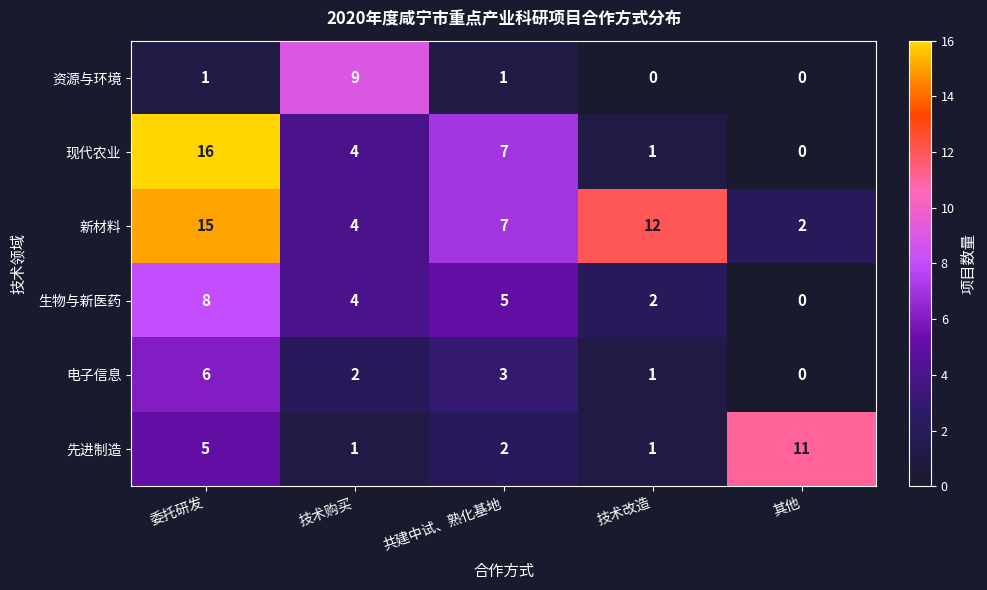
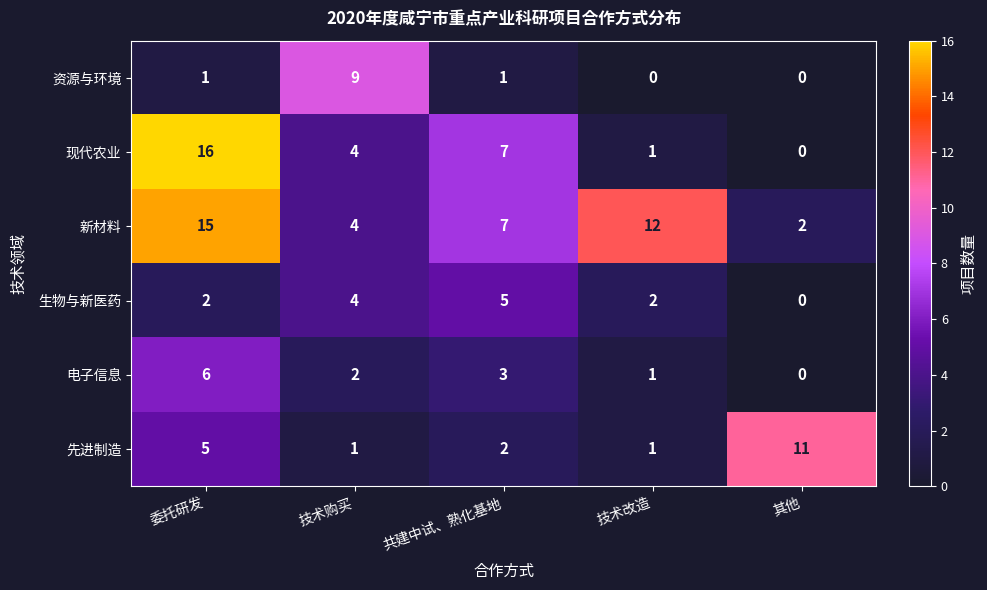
  {
    "资源与环境": {
      "委托研发": 1,
      "技术购买": 9,
      "共建中试、熟化基地": 1,
      "技术改造": 0,
      "其他": 0
    },
    "现代农业": {
      "委托研发": 16,
      "技术购买": 4,
      "共建中试、熟化基地": 7,
      "技术改造": 1,
      "其他": 0
    },
    "新材料": {
      "委托研发": 15,
      "技术购买": 4,
      "共建中试、熟化基地": 7,
      "技术改造": 12,
      "其他": 2
    },
    "生物与新医药": {
-     "委托研发": 8,
+     "委托研发": 2,
      "技术购买": 4,
      "共建中试、熟化基地": 5,
      "技术改造": 2,
      "其他": 0
    },
    "电子信息": {
      "委托研发": 6,
      "技术购买": 2,
      "共建中试、熟化基地": 3,
      "技术改造": 1,
      "其他": 0
    },
    "先进制造": {
      "委托研发": 5,
      "技术购买": 1,
      "共建中试、熟化基地": 2,
      "技术改造": 1,
      "其他": 11
    }
  }
